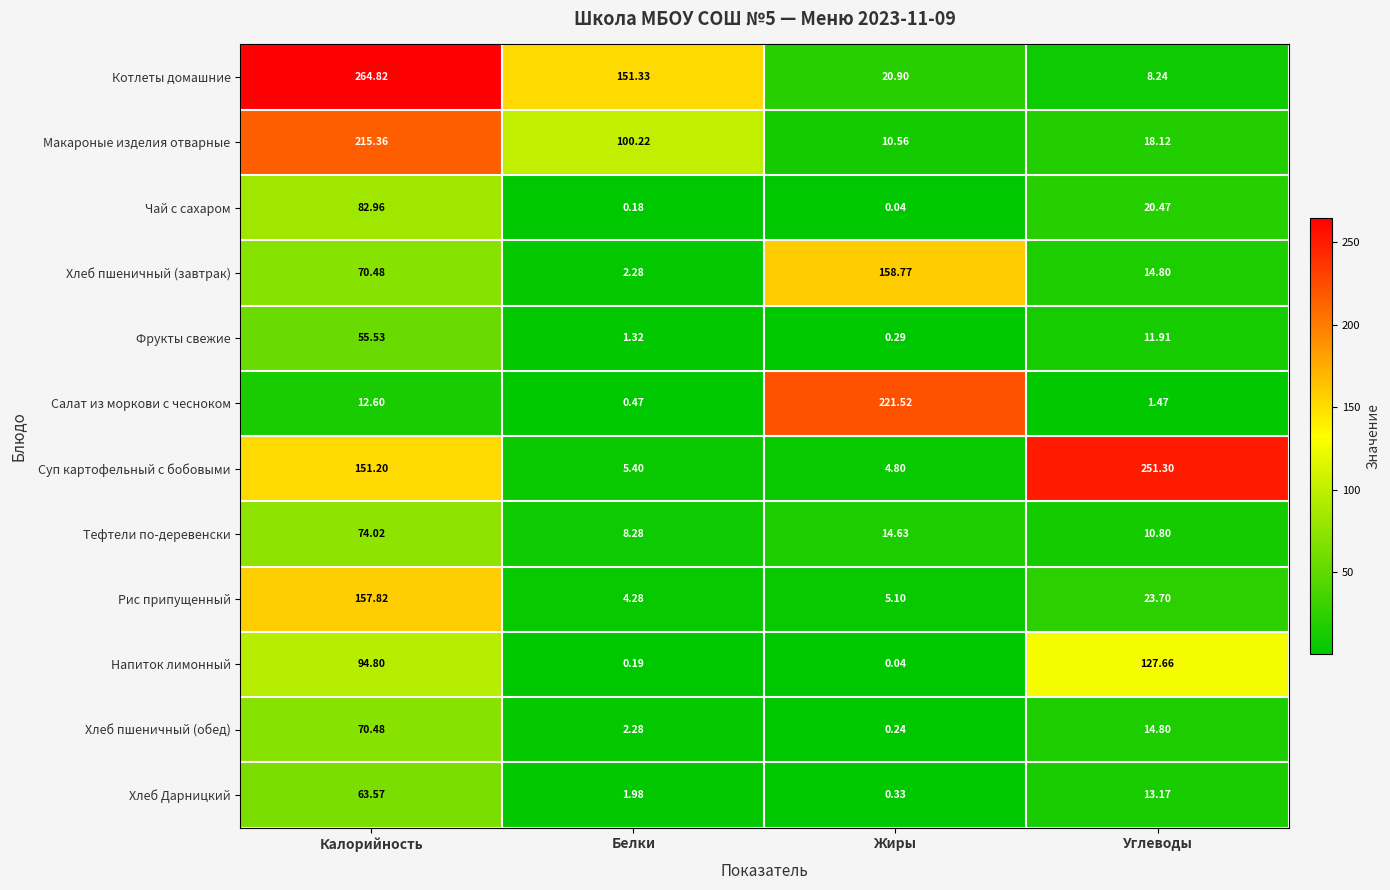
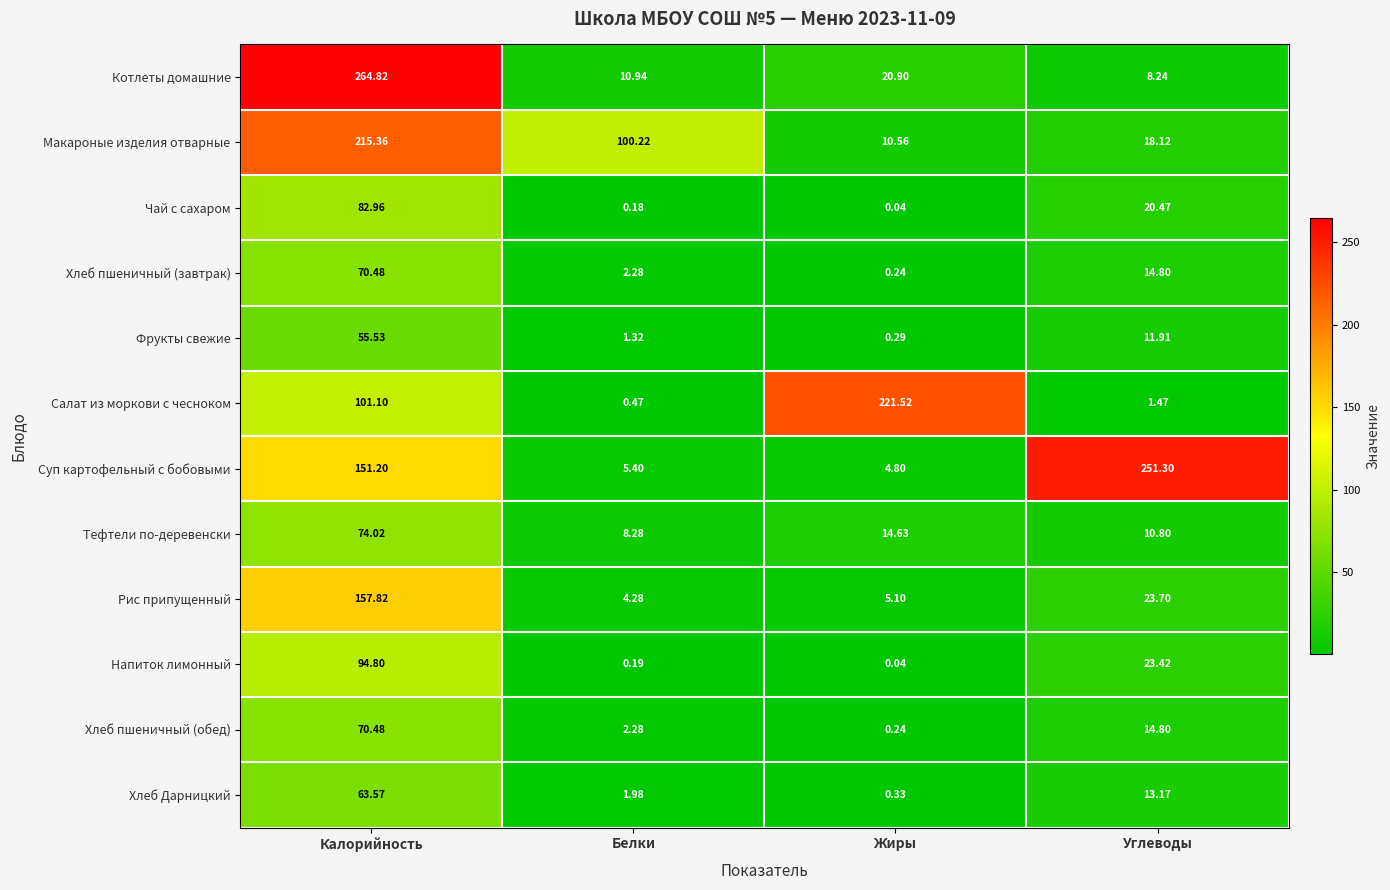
  {
    "Котлеты домашние": {
      "Калорийность": 264.82,
-     "Белки": 151.33,
+     "Белки": 10.94,
      "Жиры": 20.90,
      "Углеводы": 8.24
    },
    "Макароные изделия отварные": {
      "Калорийность": 215.36,
      "Белки": 100.22,
      "Жиры": 10.56,
      "Углеводы": 18.12
    },
    "Чай с сахаром": {
      "Калорийность": 82.96,
      "Белки": 0.18,
      "Жиры": 0.04,
      "Углеводы": 20.47
    },
    "Хлеб пшеничный (завтрак)": {
      "Калорийность": 70.48,
      "Белки": 2.28,
-     "Жиры": 158.77,
+     "Жиры": 0.24,
      "Углеводы": 14.80
    },
    "Фрукты свежие": {
      "Калорийность": 55.53,
      "Белки": 1.32,
      "Жиры": 0.29,
      "Углеводы": 11.91
    },
    "Салат из моркови с чесноком": {
-     "Калорийность": 12.60,
+     "Калорийность": 101.10,
      "Белки": 0.47,
      "Жиры": 221.52,
      "Углеводы": 1.47
    },
    "Суп картофельный с бобовыми": {
      "Калорийность": 151.20,
      "Белки": 5.40,
      "Жиры": 4.80,
      "Углеводы": 251.30
    },
    "Тефтели по-деревенски": {
      "Калорийность": 74.02,
      "Белки": 8.28,
      "Жиры": 14.63,
      "Углеводы": 10.80
    },
    "Рис припущенный": {
      "Калорийность": 157.82,
      "Белки": 4.28,
      "Жиры": 5.10,
      "Углеводы": 23.70
    },
    "Напиток лимонный": {
      "Калорийность": 94.80,
      "Белки": 0.19,
      "Жиры": 0.04,
-     "Углеводы": 127.66
+     "Углеводы": 23.42
    },
    "Хлеб пшеничный (обед)": {
      "Калорийность": 70.48,
      "Белки": 2.28,
      "Жиры": 0.24,
      "Углеводы": 14.80
    },
    "Хлеб Дарницкий": {
      "Калорийность": 63.57,
      "Белки": 1.98,
      "Жиры": 0.33,
      "Углеводы": 13.17
    }
  }
